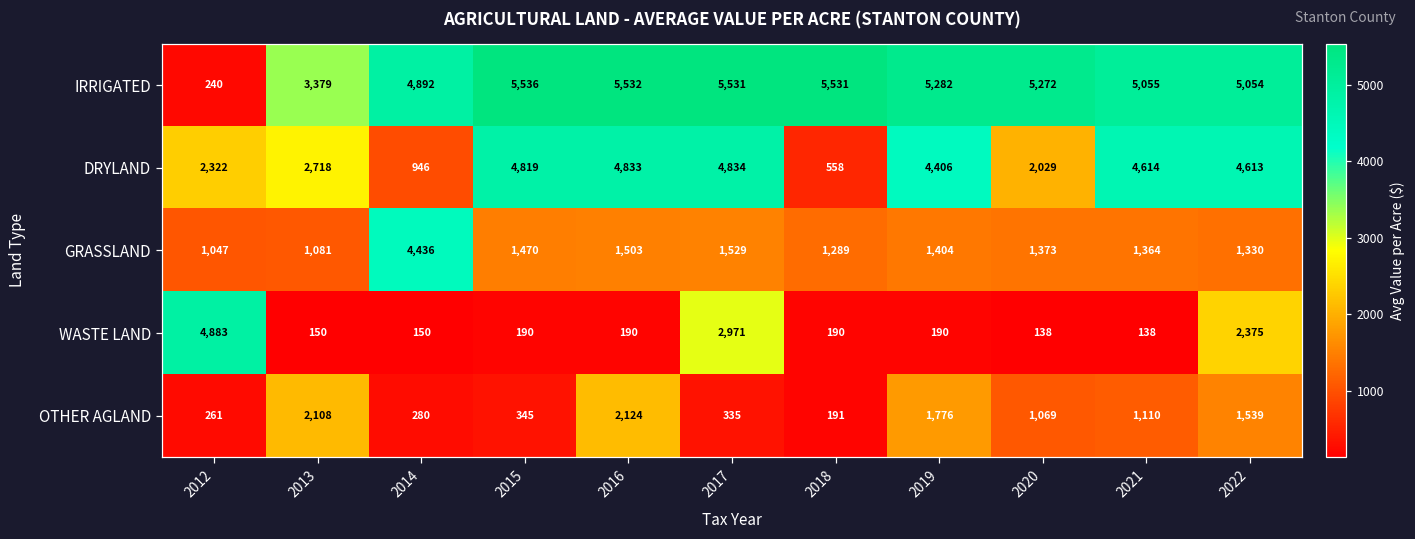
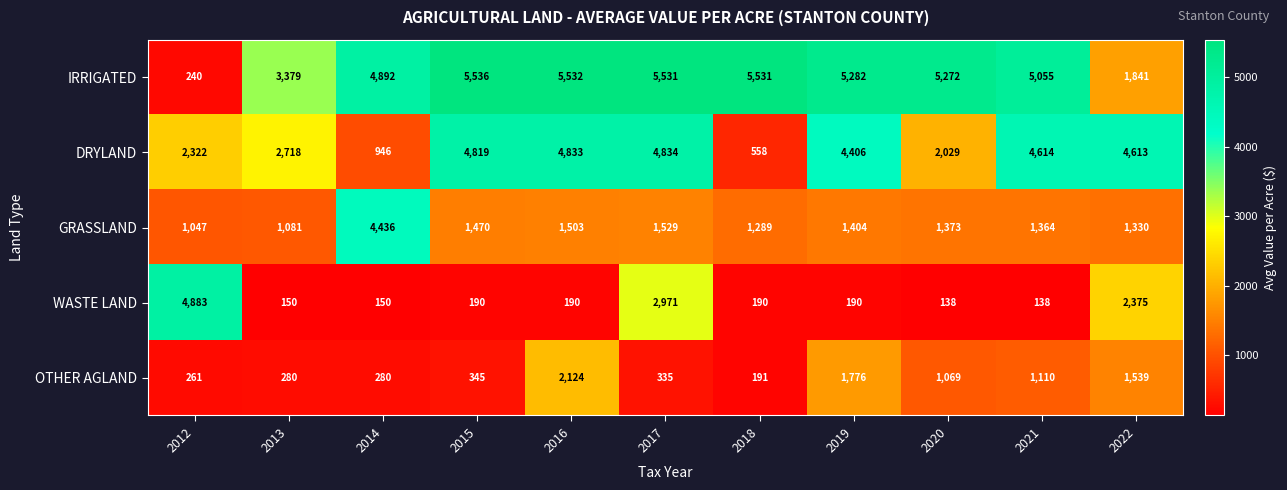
  {
    "IRRIGATED": {
      "2012": "240",
      "2013": "3,379",
      "2014": "4,892",
      "2015": "5,536",
      "2016": "5,532",
      "2017": "5,531",
      "2018": "5,531",
      "2019": "5,282",
      "2020": "5,272",
      "2021": "5,055",
-     "2022": "5,054"
+     "2022": "1,841"
    },
    "DRYLAND": {
      "2012": "2,322",
      "2013": "2,718",
      "2014": "946",
      "2015": "4,819",
      "2016": "4,833",
      "2017": "4,834",
      "2018": "558",
      "2019": "4,406",
      "2020": "2,029",
      "2021": "4,614",
      "2022": "4,613"
    },
    "GRASSLAND": {
      "2012": "1,047",
      "2013": "1,081",
      "2014": "4,436",
      "2015": "1,470",
      "2016": "1,503",
      "2017": "1,529",
      "2018": "1,289",
      "2019": "1,404",
      "2020": "1,373",
      "2021": "1,364",
      "2022": "1,330"
    },
    "WASTE LAND": {
      "2012": "4,883",
      "2013": "150",
      "2014": "150",
      "2015": "190",
      "2016": "190",
      "2017": "2,971",
      "2018": "190",
      "2019": "190",
      "2020": "138",
      "2021": "138",
      "2022": "2,375"
    },
    "OTHER AGLAND": {
      "2012": "261",
-     "2013": "2,108",
+     "2013": "280",
      "2014": "280",
      "2015": "345",
      "2016": "2,124",
      "2017": "335",
      "2018": "191",
      "2019": "1,776",
      "2020": "1,069",
      "2021": "1,110",
      "2022": "1,539"
    }
  }
